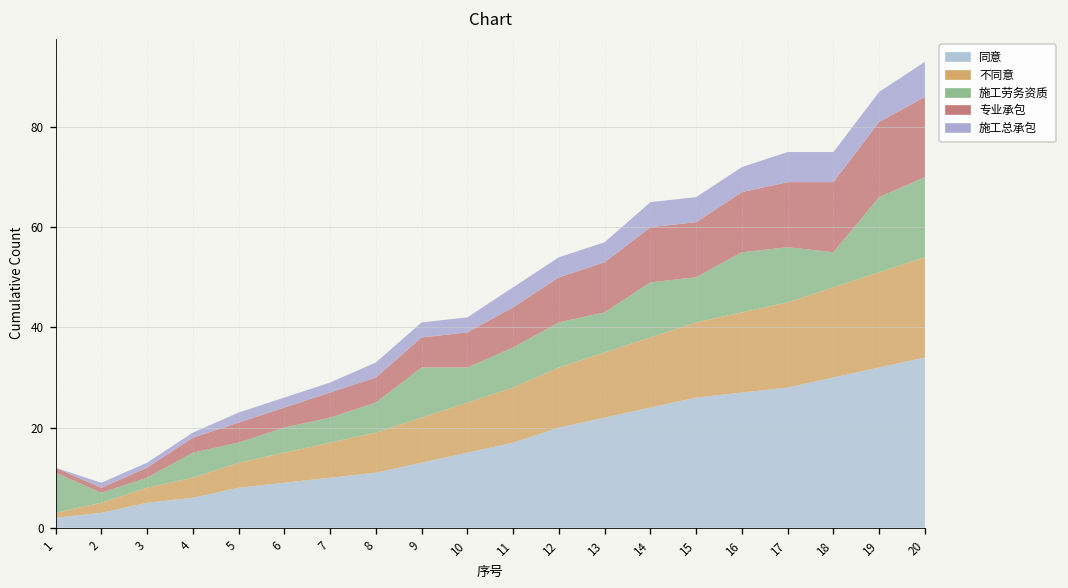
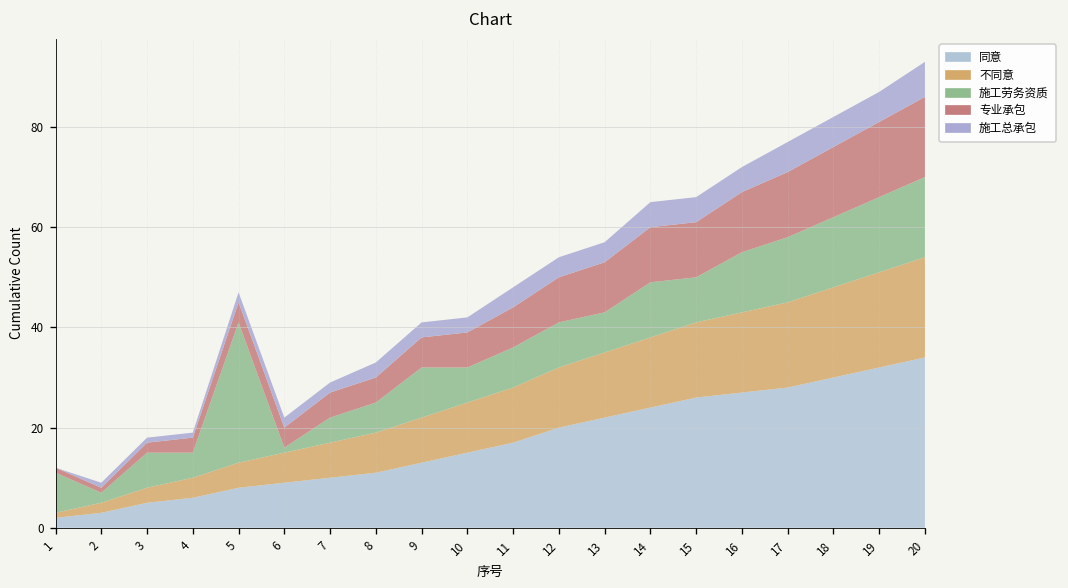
  {
    "施工劳务资质": {
      "1": 8,
      "2": 2,
-     "3": 2,
+     "3": 7,
      "4": 5,
-     "5": 4,
-     "6": 5,
+     "5": 28,
+     "6": 1,
      "7": 5,
      "8": 6,
      "9": 10,
      "10": 7,
      "11": 8,
      "12": 9,
      "13": 8,
      "14": 11,
      "15": 9,
      "16": 12,
-     "17": 11,
-     "18": 7,
+     "17": 13,
+     "18": 14,
      "19": 15,
      "20": 16
    }
  }
